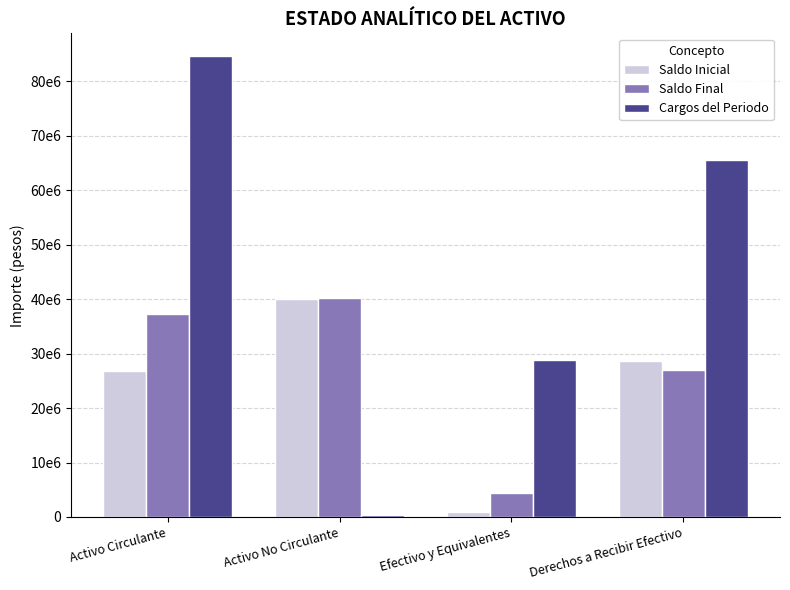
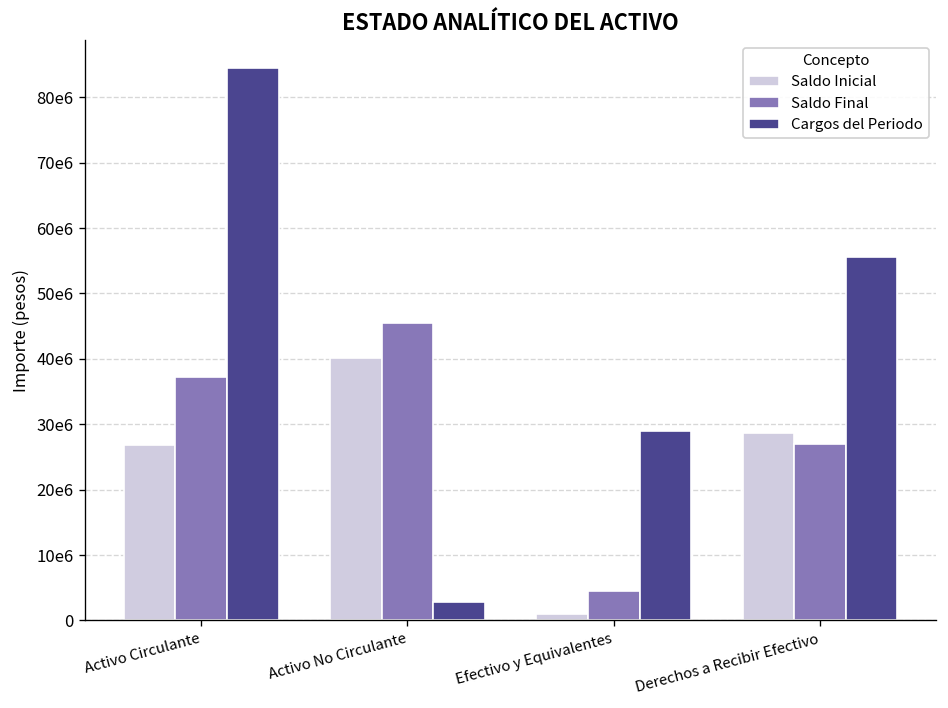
  {
    "Saldo Inicial": {
      "Activo Circulante": 27000000,
      "Activo No Circulante": 40000000,
      "Efectivo y Equivalentes": 1000000,
      "Derechos a Recibir Efectivo": 29000000
    },
    "Saldo Final": {
      "Activo Circulante": 37000000,
-     "Activo No Circulante": 40000000,
+     "Activo No Circulante": 45000000,
      "Efectivo y Equivalentes": 4000000,
      "Derechos a Recibir Efectivo": 27000000
    },
    "Cargos del Periodo": {
      "Activo Circulante": 85000000,
-     "Activo No Circulante": 0,
+     "Activo No Circulante": 3000000,
      "Efectivo y Equivalentes": 29000000,
-     "Derechos a Recibir Efectivo": 66000000
+     "Derechos a Recibir Efectivo": 56000000
    }
  }
